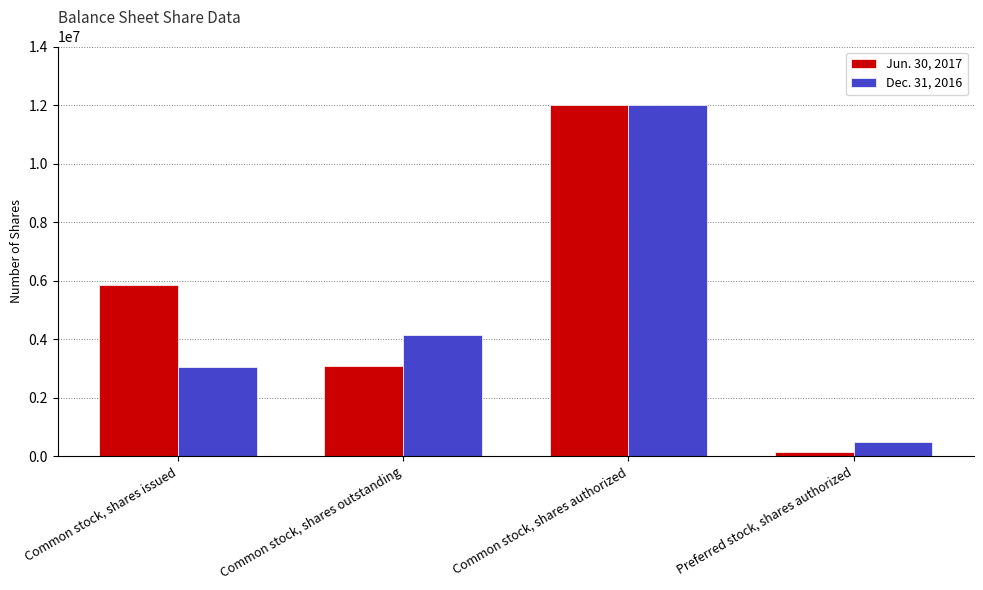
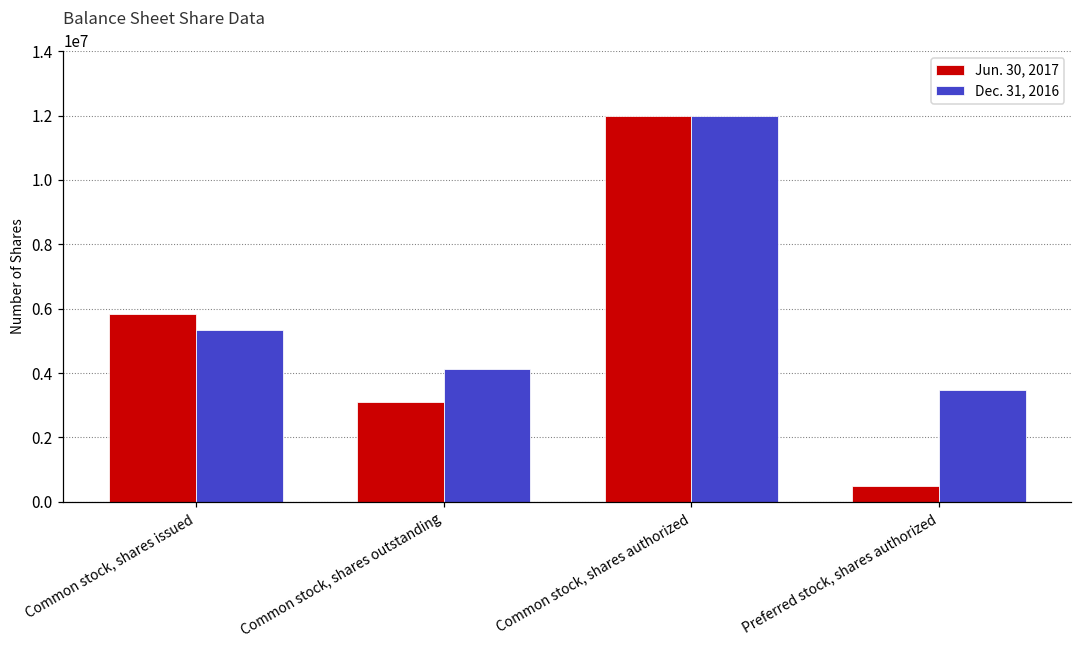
  {
    "Jun. 30, 2017": {
      "Common stock, shares issued": 5800000,
      "Common stock, shares outstanding": 3100000,
      "Common stock, shares authorized": 12000000,
-     "Preferred stock, shares authorized": 200000
+     "Preferred stock, shares authorized": 500000
    },
    "Dec. 31, 2016": {
-     "Common stock, shares issued": 3100000,
+     "Common stock, shares issued": 5300000,
      "Common stock, shares outstanding": 4100000,
      "Common stock, shares authorized": 12000000,
-     "Preferred stock, shares authorized": 500000
+     "Preferred stock, shares authorized": 3500000
    }
  }
